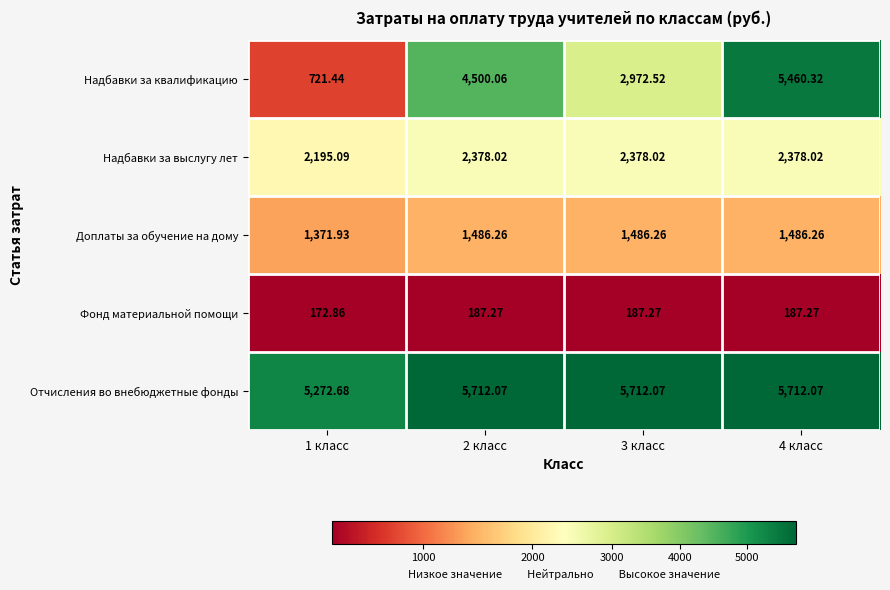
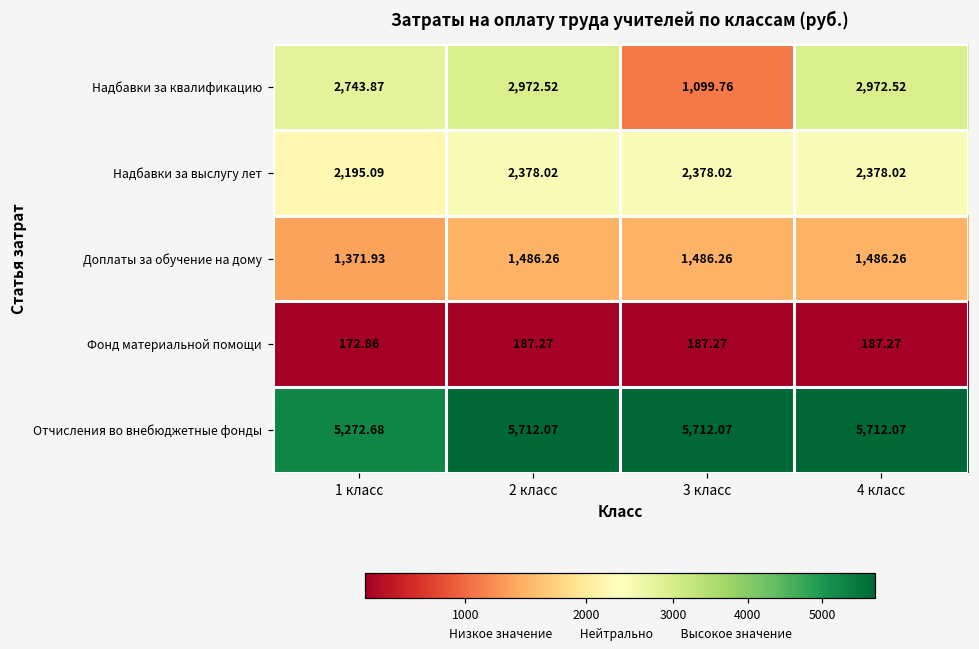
  {
    "Надбавки за квалификацию": {
-     "1 класс": "721.44",
-     "2 класс": "4,500.06",
-     "3 класс": "2,972.52",
-     "4 класс": "5,460.32"
+     "1 класс": "2,743.87",
+     "2 класс": "2,972.52",
+     "3 класс": "1,099.76",
+     "4 класс": "2,972.52"
    },
    "Надбавки за выслугу лет": {
      "1 класс": "2,195.09",
      "2 класс": "2,378.02",
      "3 класс": "2,378.02",
      "4 класс": "2,378.02"
    },
    "Доплаты за обучение на дому": {
      "1 класс": "1,371.93",
      "2 класс": "1,486.26",
      "3 класс": "1,486.26",
      "4 класс": "1,486.26"
    },
    "Фонд материальной помощи": {
      "1 класс": "172.86",
      "2 класс": "187.27",
      "3 класс": "187.27",
      "4 класс": "187.27"
    },
    "Отчисления во внебюджетные фонды": {
      "1 класс": "5,272.68",
      "2 класс": "5,712.07",
      "3 класс": "5,712.07",
      "4 класс": "5,712.07"
    }
  }
